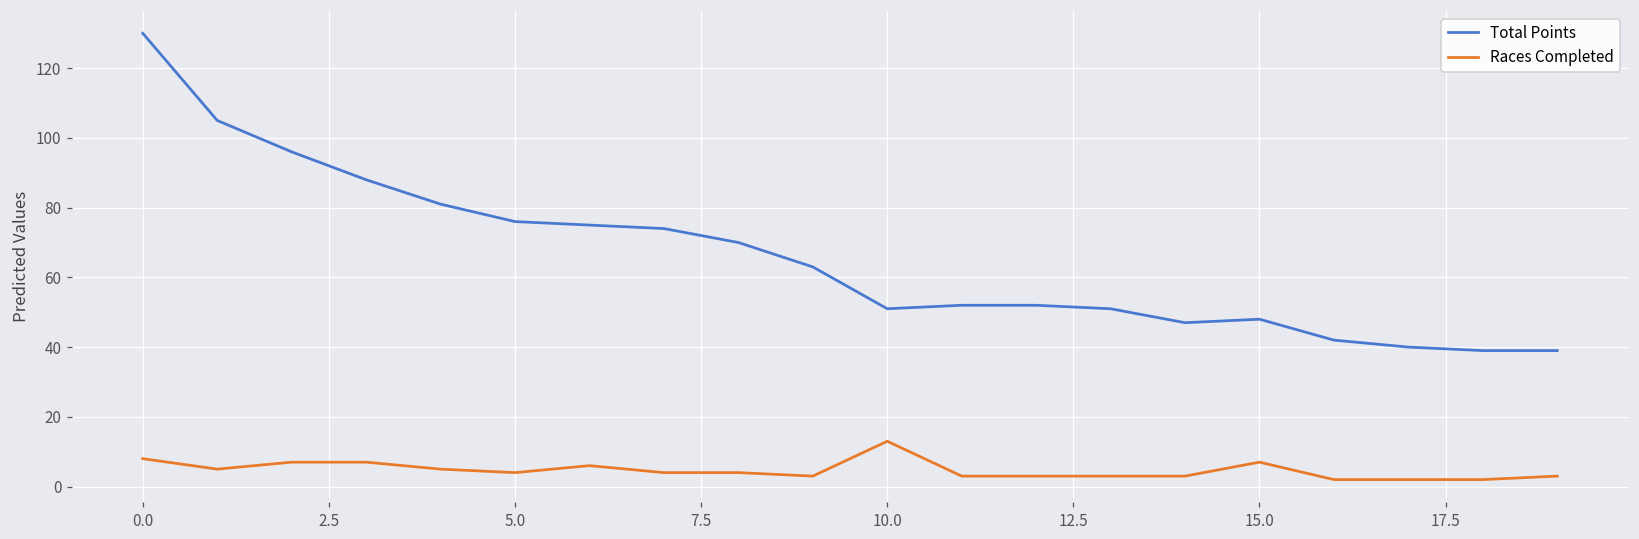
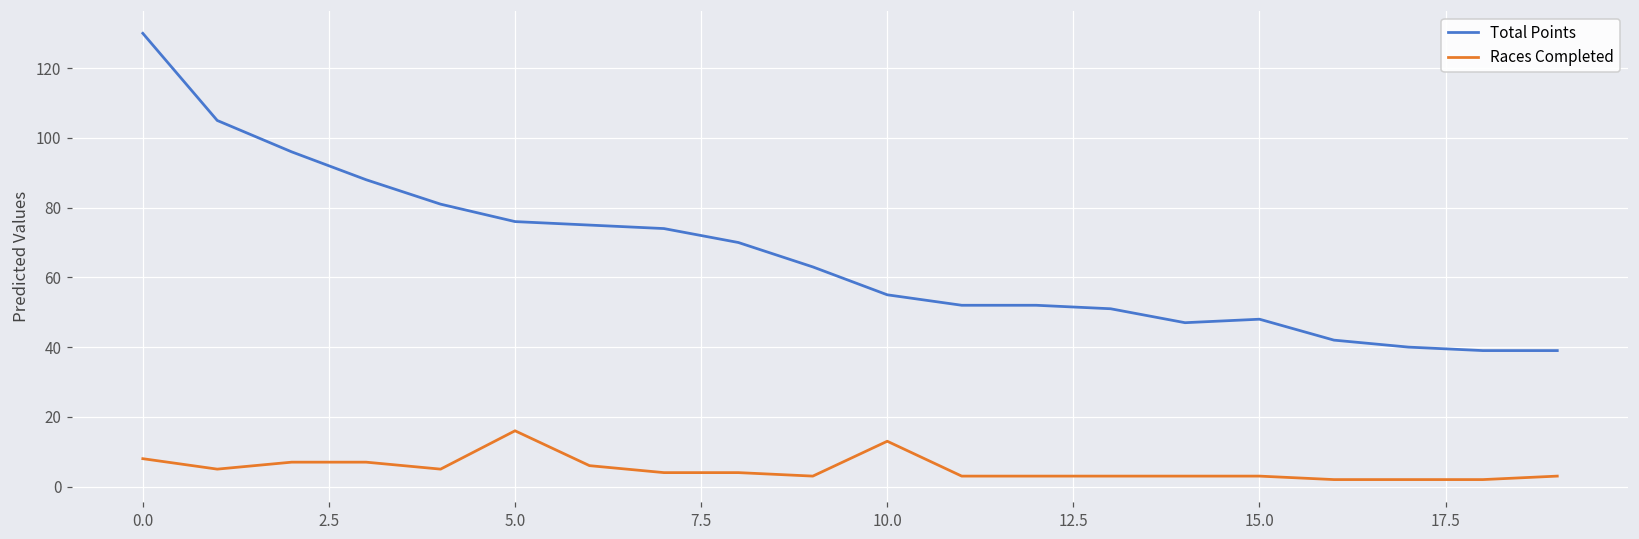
  {
    "Total Points": {
      "0.0": 130,
      "5.0": 76,
-     "10.0": 51,
+     "10.0": 55,
      "15.0": 48
    },
    "Races Completed": {
      "0.0": 8,
-     "5.0": 4,
+     "5.0": 16,
      "10.0": 13,
-     "15.0": 7
+     "15.0": 3
    }
  }
